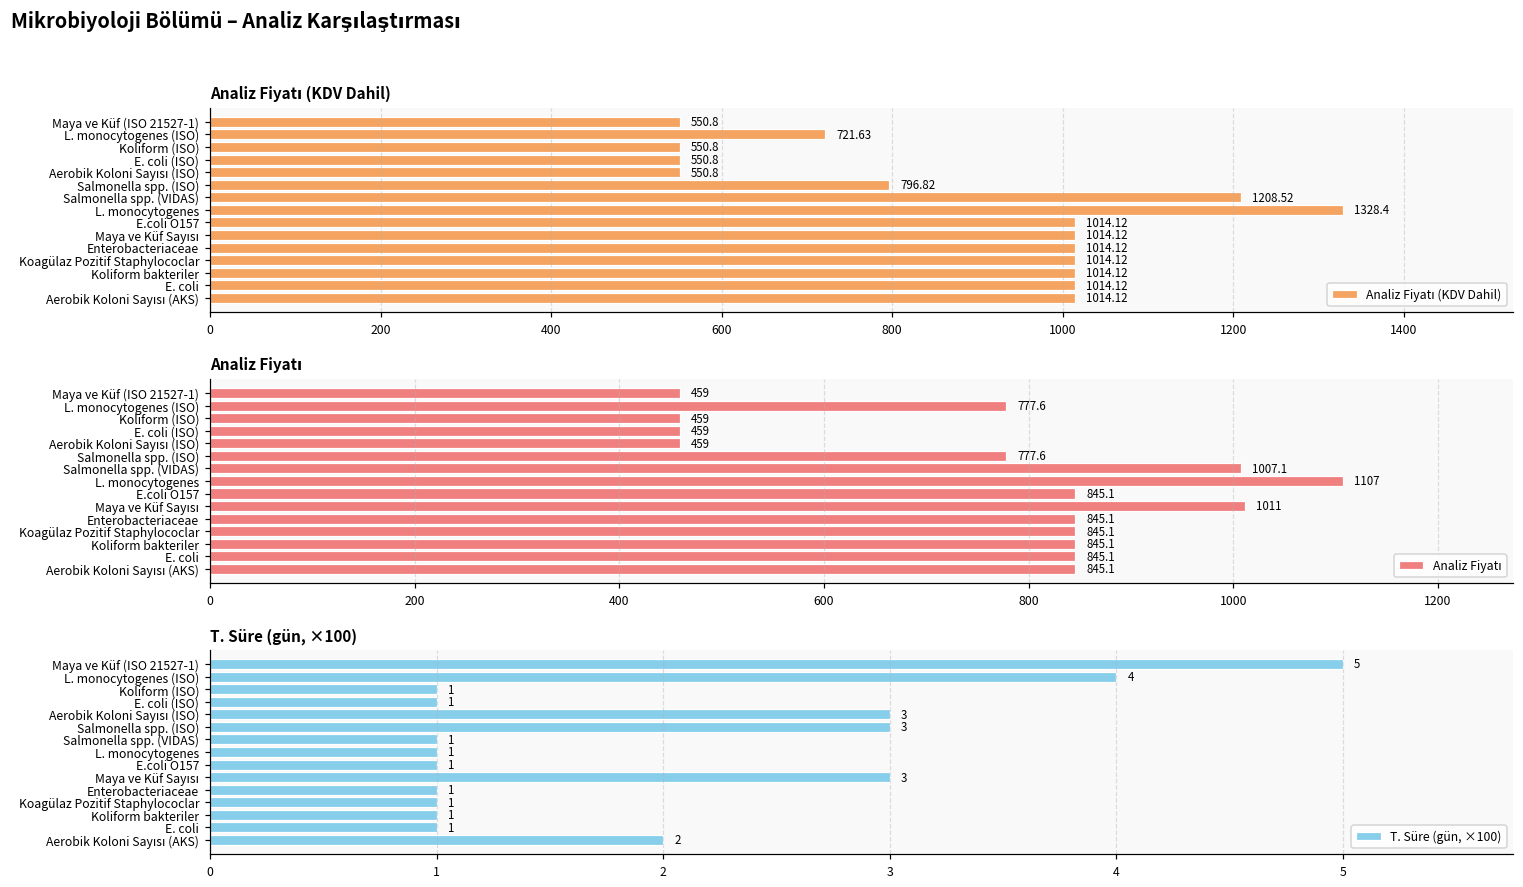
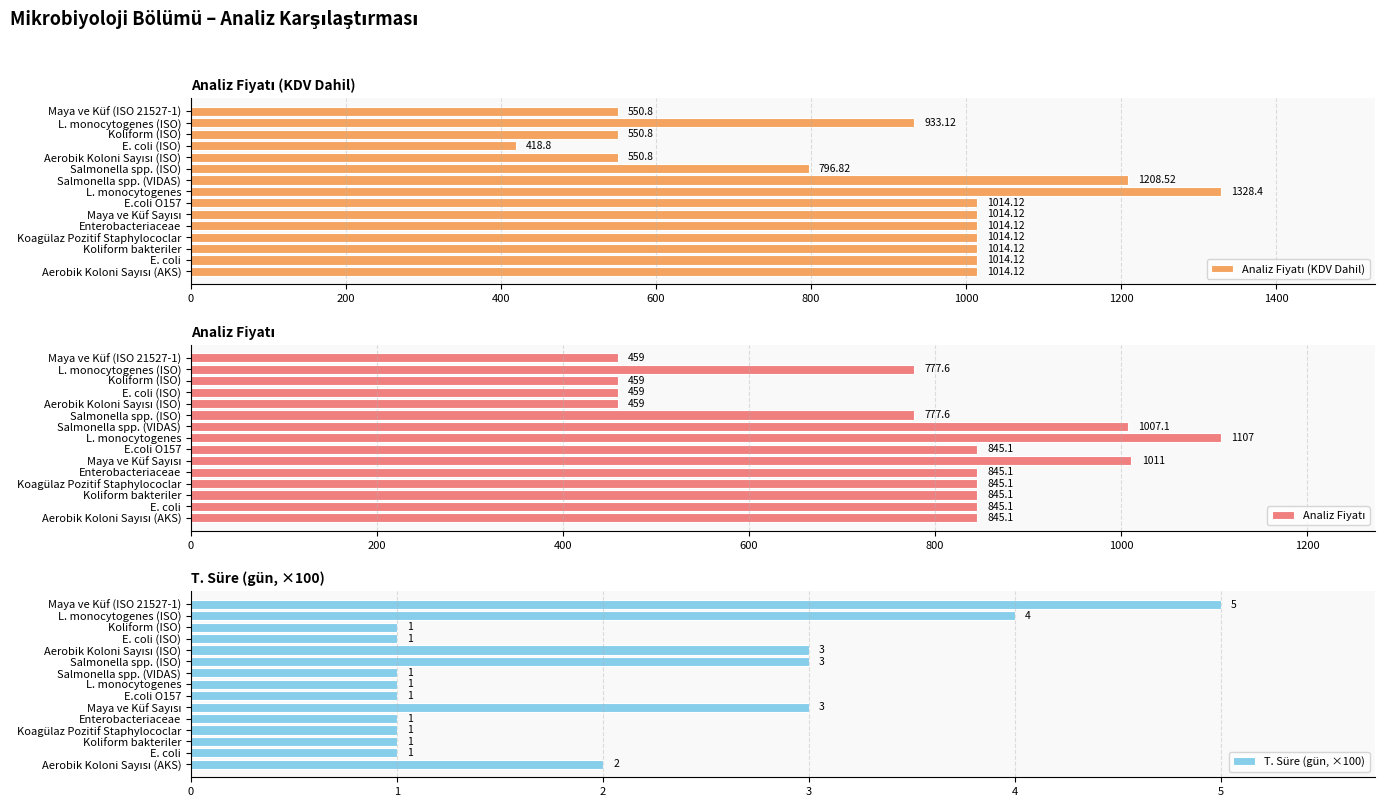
  {
    "Analiz Fiyatı (KDV Dahil)": {
      "Maya ve Küf (ISO 21527-1)": 550.8,
-     "L. monocytogenes (ISO)": 721.63,
+     "L. monocytogenes (ISO)": 933.12,
      "Koliform (ISO)": 550.8,
-     "E. coli (ISO)": 550.8,
+     "E. coli (ISO)": 418.8,
      "Aerobik Koloni Sayısı (ISO)": 550.8,
      "Salmonella spp. (ISO)": 796.82,
      "Salmonella spp. (VIDAS)": 1208.52,
      "L. monocytogenes": 1328.4,
      "E.coli O157": 1014.12,
      "Maya ve Küf Sayısı": 1014.12,
      "Enterobacteriaceae": 1014.12,
      "Koagülaz Pozitif Staphylococlar": 1014.12,
      "Koliform bakteriler": 1014.12,
      "E. coli": 1014.12,
      "Aerobik Koloni Sayısı (AKS)": 1014.12
    },
    "Analiz Fiyatı": {
      "Maya ve Küf (ISO 21527-1)": 459,
      "L. monocytogenes (ISO)": 777.6,
      "Koliform (ISO)": 459,
      "E. coli (ISO)": 459,
      "Aerobik Koloni Sayısı (ISO)": 459,
      "Salmonella spp. (ISO)": 777.6,
      "Salmonella spp. (VIDAS)": 1007.1,
      "L. monocytogenes": 1107,
      "E.coli O157": 845.1,
      "Maya ve Küf Sayısı": 1011,
      "Enterobacteriaceae": 845.1,
      "Koagülaz Pozitif Staphylococlar": 845.1,
      "Koliform bakteriler": 845.1,
      "E. coli": 845.1,
      "Aerobik Koloni Sayısı (AKS)": 845.1
    },
    "T. Süre (gün, ×100)": {
      "Maya ve Küf (ISO 21527-1)": 5,
      "L. monocytogenes (ISO)": 4,
      "Koliform (ISO)": 1,
      "E. coli (ISO)": 1,
      "Aerobik Koloni Sayısı (ISO)": 3,
      "Salmonella spp. (ISO)": 3,
      "Salmonella spp. (VIDAS)": 1,
      "L. monocytogenes": 1,
      "E.coli O157": 1,
      "Maya ve Küf Sayısı": 3,
      "Enterobacteriaceae": 1,
      "Koagülaz Pozitif Staphylococlar": 1,
      "Koliform bakteriler": 1,
      "E. coli": 1,
      "Aerobik Koloni Sayısı (AKS)": 2
    }
  }
